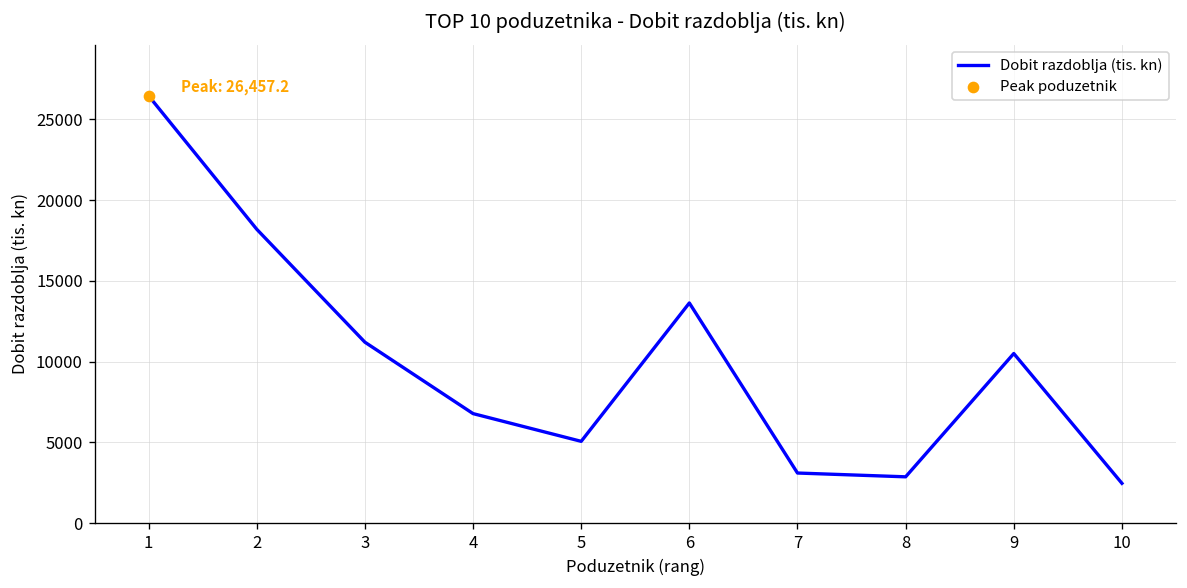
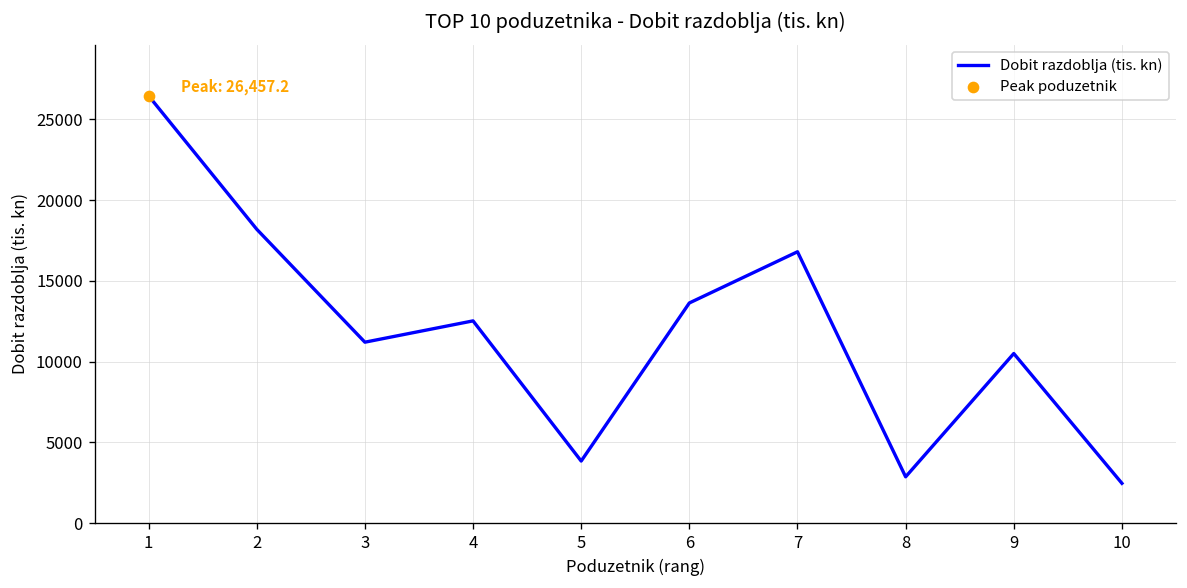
  {
    "Dobit razdoblja (tis. kn)": {
      "2": 18200,
      "3": 11200,
-     "4": 6800,
-     "5": 5100,
+     "4": 12500,
+     "5": 3800,
      "6": 13600,
-     "7": 3100,
+     "7": 16800,
      "8": 2900,
      "9": 10500,
      "10": 2500
    }
  }
